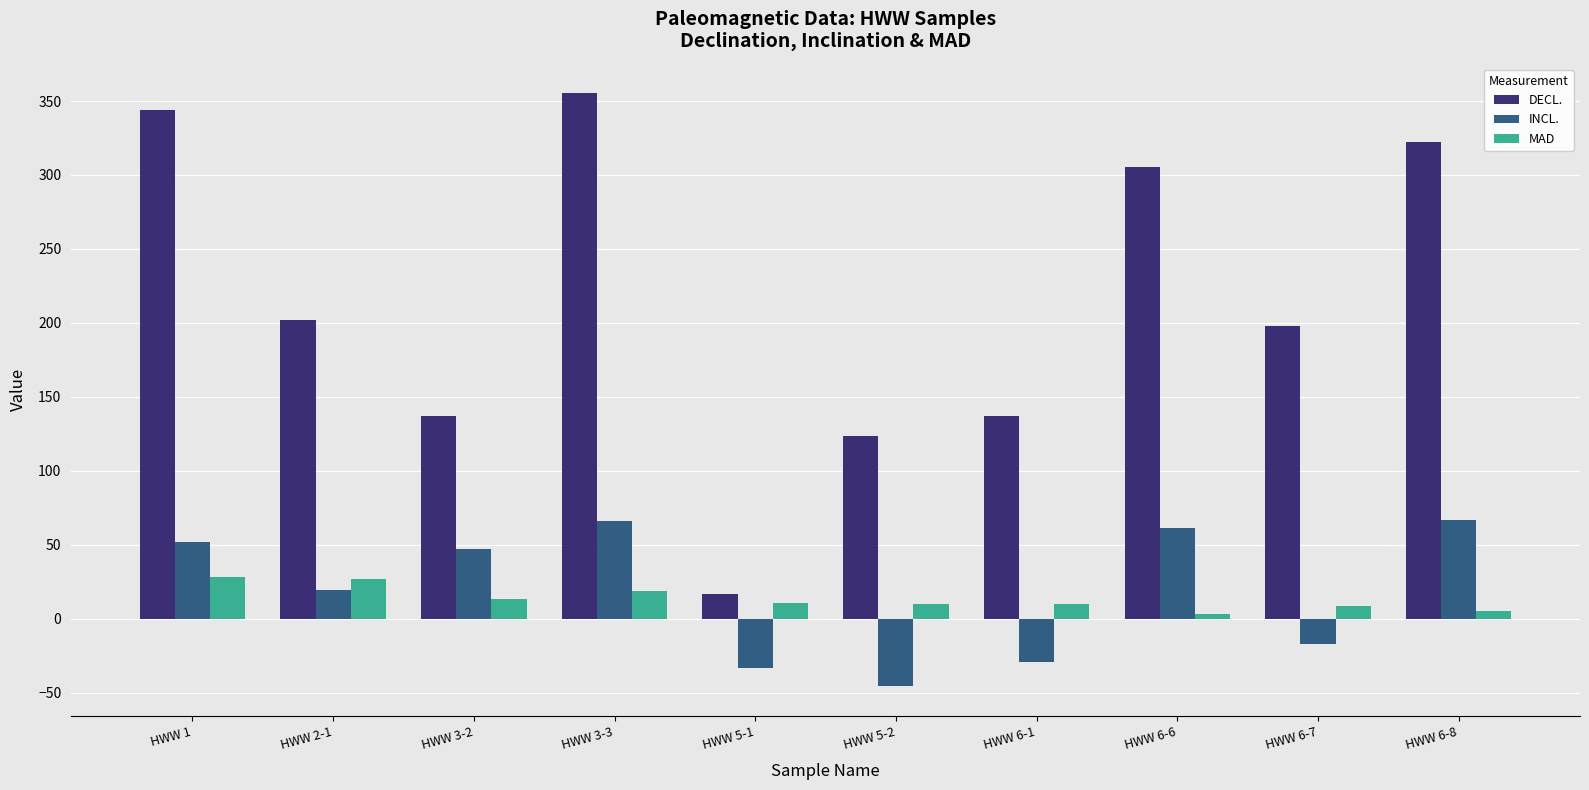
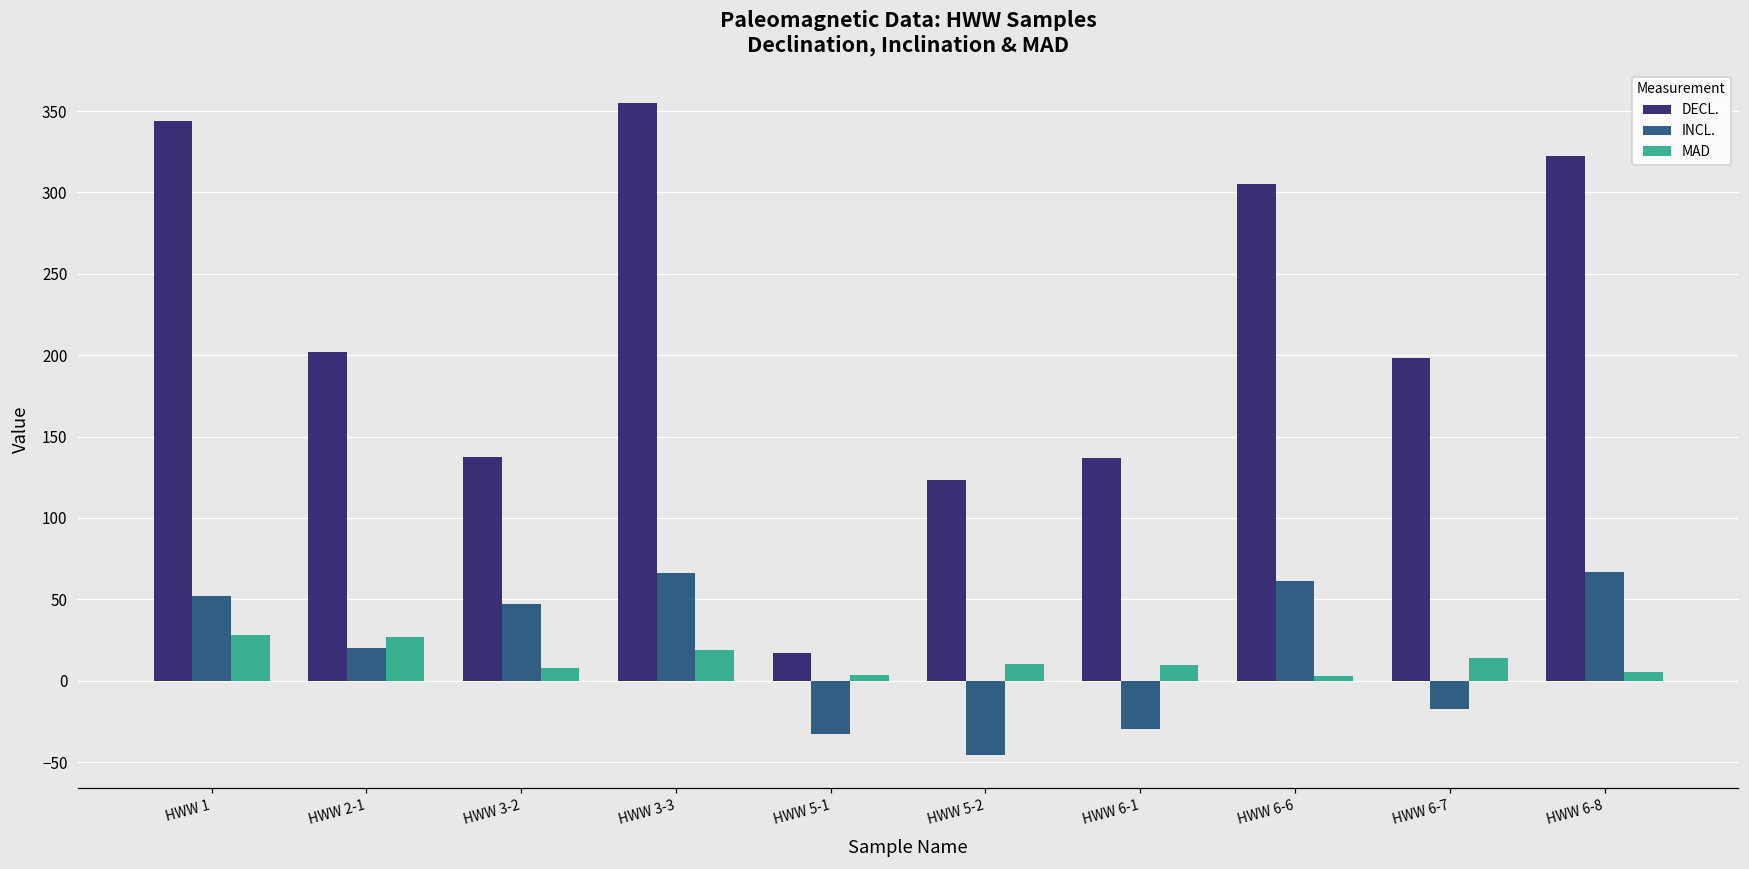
  {
    "MAD": {
      "HWW 1": 28,
      "HWW 2-1": 27,
-     "HWW 3-2": 14,
+     "HWW 3-2": 8,
      "HWW 3-3": 19,
-     "HWW 5-1": 10,
+     "HWW 5-1": 3,
      "HWW 5-2": 10,
      "HWW 6-1": 10,
      "HWW 6-6": 3,
-     "HWW 6-7": 9,
+     "HWW 6-7": 14,
      "HWW 6-8": 6
    }
  }
